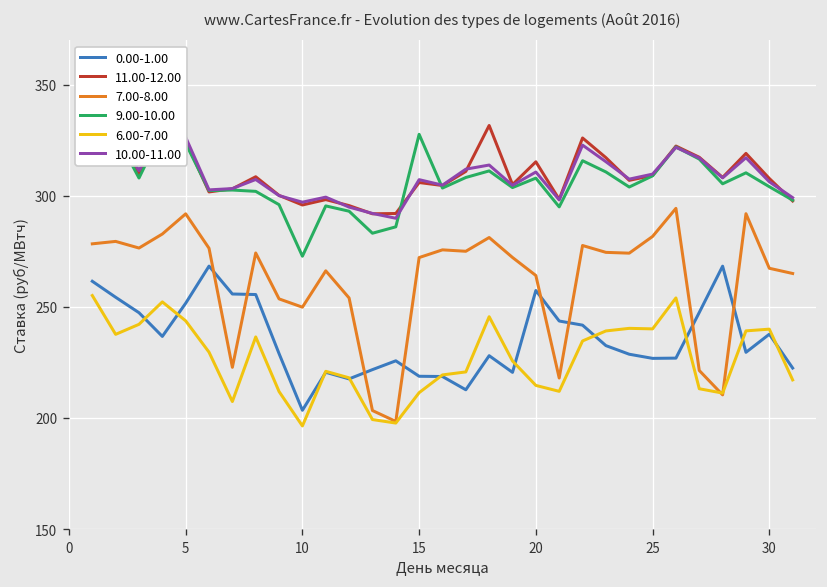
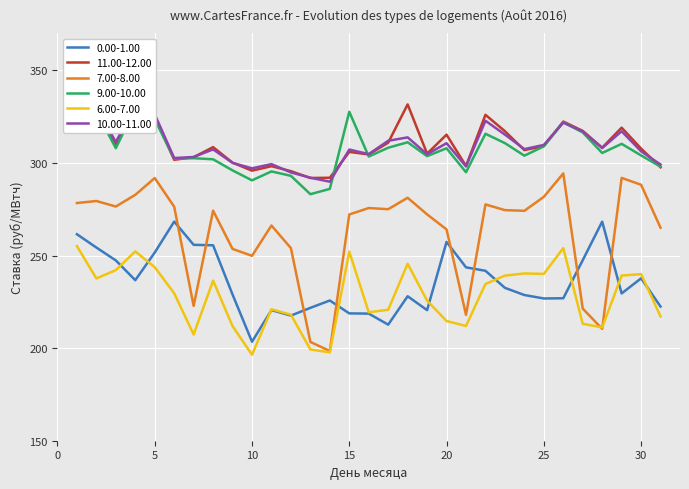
  {
    "0.00-1.00": {
      "5": 252,
      "10": 203,
      "15": 219,
      "20": 257,
      "25": 227,
      "30": 238
    },
    "11.00-12.00": {
      "20": 315,
      "30": 308
    },
    "7.00-8.00": {
      "5": 292,
      "10": 250,
      "15": 272,
      "20": 264,
      "25": 282,
-     "30": 267
+     "30": 288
    },
    "9.00-10.00": {
-     "10": 273,
+     "10": 291,
      "15": 328,
      "20": 308,
      "30": 304
    },
    "6.00-7.00": {
      "5": 244,
      "10": 196,
-     "15": 211,
+     "15": 252,
      "20": 215,
      "25": 240,
      "30": 240
    },
    "10.00-11.00": {
      "20": 311,
      "30": 306
    }
  }
